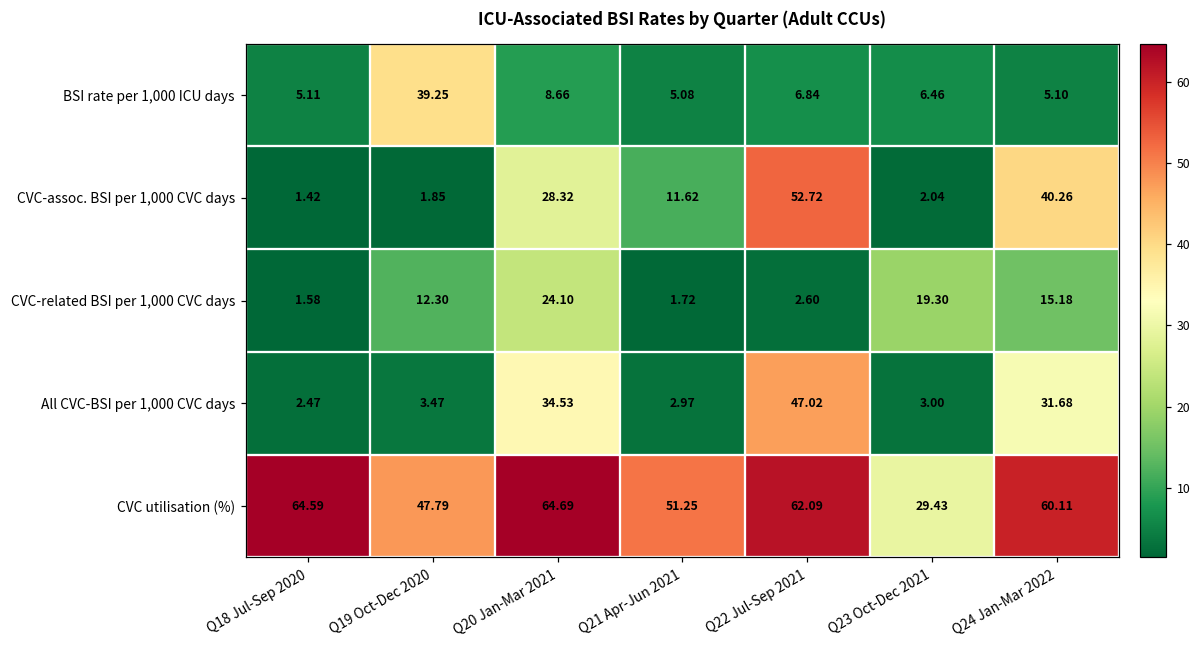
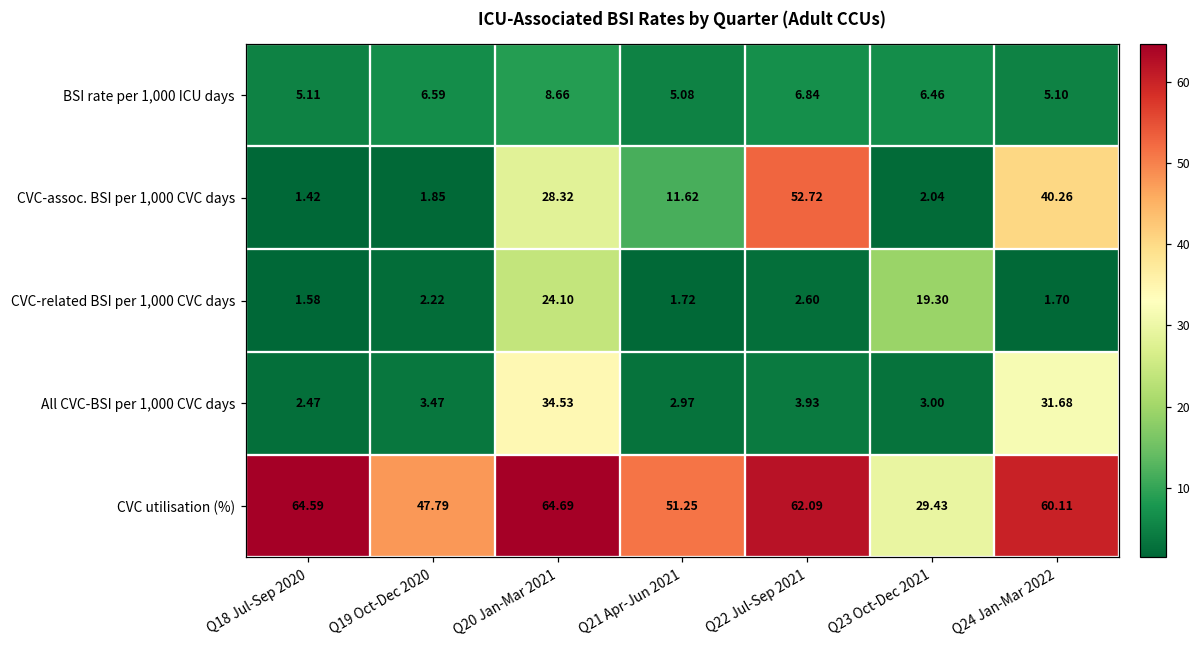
  {
    "BSI rate per 1,000 ICU days": {
      "Q18 Jul-Sep 2020": 5.11,
-     "Q19 Oct-Dec 2020": 39.25,
+     "Q19 Oct-Dec 2020": 6.59,
      "Q20 Jan-Mar 2021": 8.66,
      "Q21 Apr-Jun 2021": 5.08,
      "Q22 Jul-Sep 2021": 6.84,
      "Q23 Oct-Dec 2021": 6.46,
      "Q24 Jan-Mar 2022": 5.10
    },
    "CVC-assoc. BSI per 1,000 CVC days": {
      "Q18 Jul-Sep 2020": 1.42,
      "Q19 Oct-Dec 2020": 1.85,
      "Q20 Jan-Mar 2021": 28.32,
      "Q21 Apr-Jun 2021": 11.62,
      "Q22 Jul-Sep 2021": 52.72,
      "Q23 Oct-Dec 2021": 2.04,
      "Q24 Jan-Mar 2022": 40.26
    },
    "CVC-related BSI per 1,000 CVC days": {
      "Q18 Jul-Sep 2020": 1.58,
-     "Q19 Oct-Dec 2020": 12.30,
+     "Q19 Oct-Dec 2020": 2.22,
      "Q20 Jan-Mar 2021": 24.10,
      "Q21 Apr-Jun 2021": 1.72,
      "Q22 Jul-Sep 2021": 2.60,
      "Q23 Oct-Dec 2021": 19.30,
-     "Q24 Jan-Mar 2022": 15.18
+     "Q24 Jan-Mar 2022": 1.70
    },
    "All CVC-BSI per 1,000 CVC days": {
      "Q18 Jul-Sep 2020": 2.47,
      "Q19 Oct-Dec 2020": 3.47,
      "Q20 Jan-Mar 2021": 34.53,
      "Q21 Apr-Jun 2021": 2.97,
-     "Q22 Jul-Sep 2021": 47.02,
+     "Q22 Jul-Sep 2021": 3.93,
      "Q23 Oct-Dec 2021": 3.00,
      "Q24 Jan-Mar 2022": 31.68
    },
    "CVC utilisation (%)": {
      "Q18 Jul-Sep 2020": 64.59,
      "Q19 Oct-Dec 2020": 47.79,
      "Q20 Jan-Mar 2021": 64.69,
      "Q21 Apr-Jun 2021": 51.25,
      "Q22 Jul-Sep 2021": 62.09,
      "Q23 Oct-Dec 2021": 29.43,
      "Q24 Jan-Mar 2022": 60.11
    }
  }
